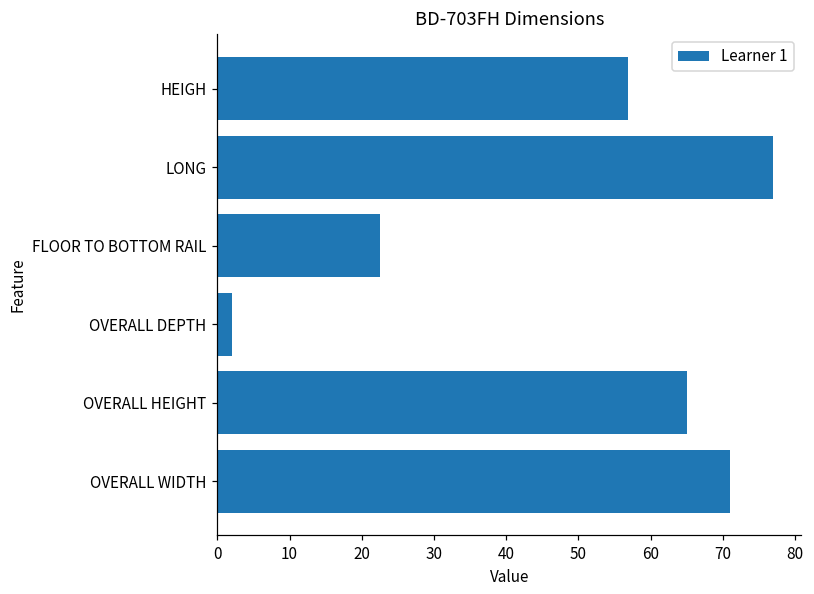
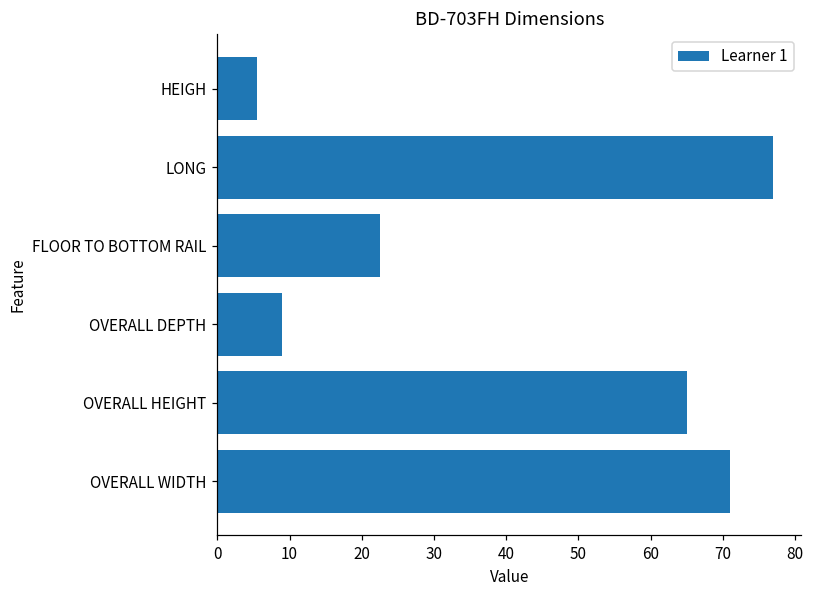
  {
-   "HEIGH": 57,
+   "HEIGH": 6,
    "LONG": 77,
    "FLOOR TO BOTTOM RAIL": 23,
-   "OVERALL DEPTH": 2,
+   "OVERALL DEPTH": 9,
    "OVERALL HEIGHT": 65,
    "OVERALL WIDTH": 71
  }
